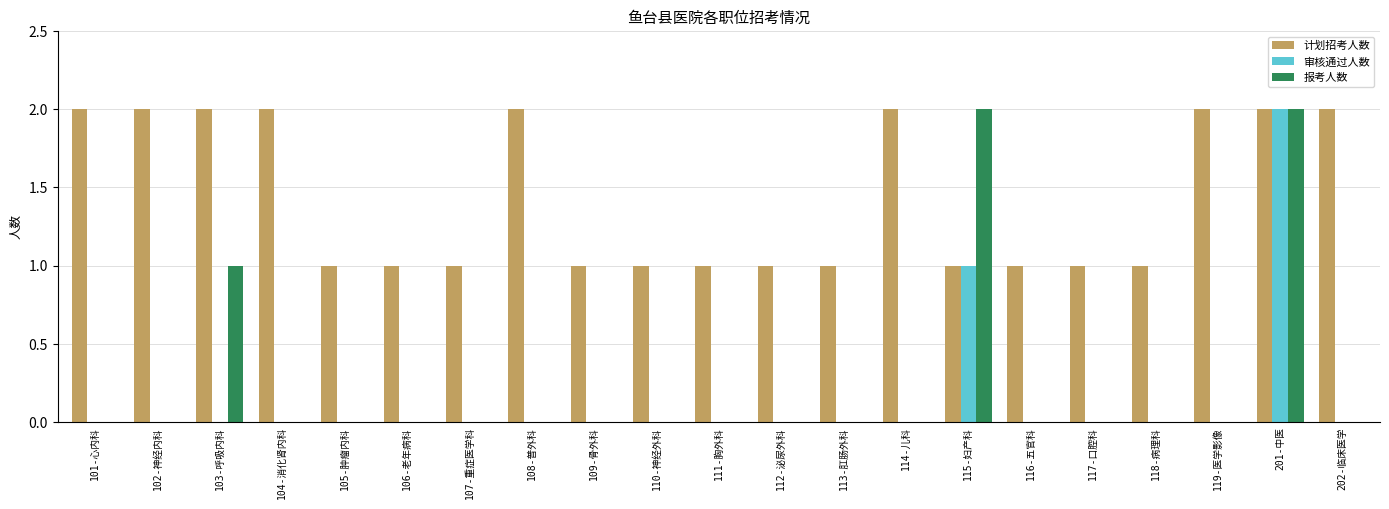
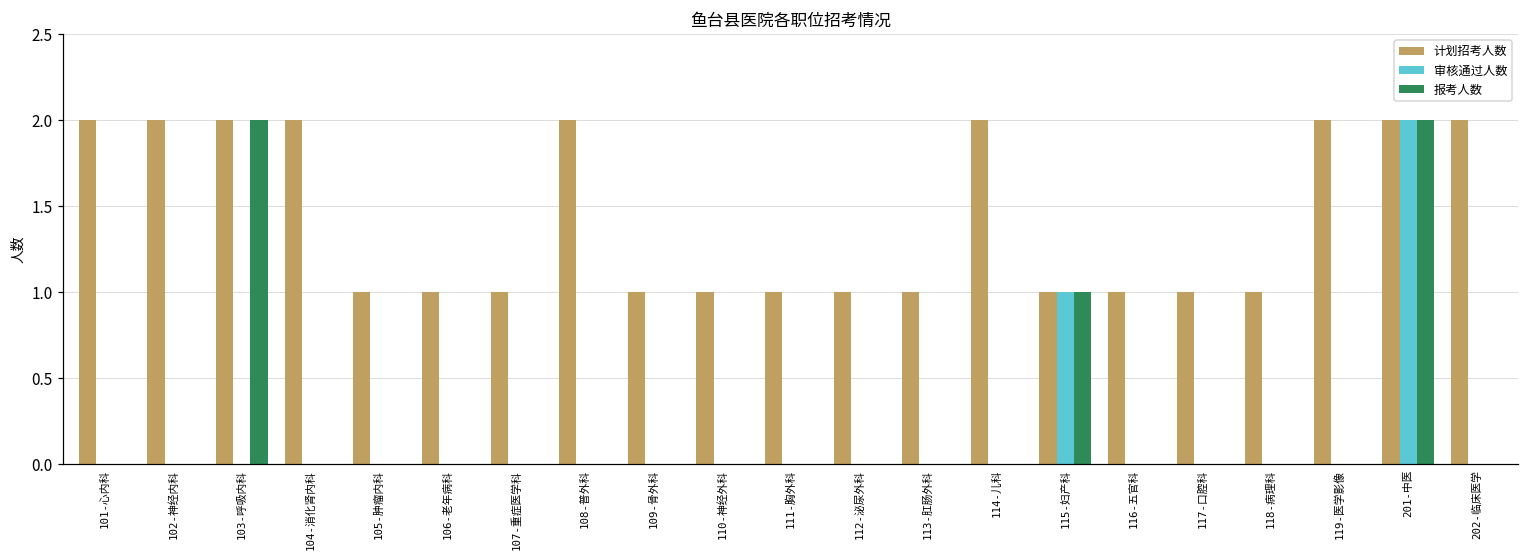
  {
    "计划招考人数": {
      "101-心内科": 2,
      "102-神经内科": 2,
      "103-呼吸内科": 2,
      "104-消化肾内科": 2,
      "105-肿瘤内科": 1,
      "106-老年病科": 1,
      "107-重症医学科": 1,
      "108-普外科": 2,
      "109-骨外科": 1,
      "110-神经外科": 1,
      "111-胸外科": 1,
      "112-泌尿外科": 1,
      "113-肛肠外科": 1,
      "114-儿科": 2,
      "115-妇产科": 1,
      "116-五官科": 1,
      "117-口腔科": 1,
      "118-病理科": 1,
      "119-医学影像": 2,
      "201-中医": 2,
      "202-临床医学": 2
    },
    "审核通过人数": {
      "101-心内科": 0,
      "102-神经内科": 0,
      "103-呼吸内科": 0,
      "104-消化肾内科": 0,
      "105-肿瘤内科": 0,
      "106-老年病科": 0,
      "107-重症医学科": 0,
      "108-普外科": 0,
      "109-骨外科": 0,
      "110-神经外科": 0,
      "111-胸外科": 0,
      "112-泌尿外科": 0,
      "113-肛肠外科": 0,
      "114-儿科": 0,
      "115-妇产科": 1,
      "116-五官科": 0,
      "117-口腔科": 0,
      "118-病理科": 0,
      "119-医学影像": 0,
      "201-中医": 2,
      "202-临床医学": 0
    },
    "报考人数": {
      "101-心内科": 0,
      "102-神经内科": 0,
-     "103-呼吸内科": 1,
+     "103-呼吸内科": 2,
      "104-消化肾内科": 0,
      "105-肿瘤内科": 0,
      "106-老年病科": 0,
      "107-重症医学科": 0,
      "108-普外科": 0,
      "109-骨外科": 0,
      "110-神经外科": 0,
      "111-胸外科": 0,
      "112-泌尿外科": 0,
      "113-肛肠外科": 0,
      "114-儿科": 0,
-     "115-妇产科": 2,
+     "115-妇产科": 1,
      "116-五官科": 0,
      "117-口腔科": 0,
      "118-病理科": 0,
      "119-医学影像": 0,
      "201-中医": 2,
      "202-临床医学": 0
    }
  }
